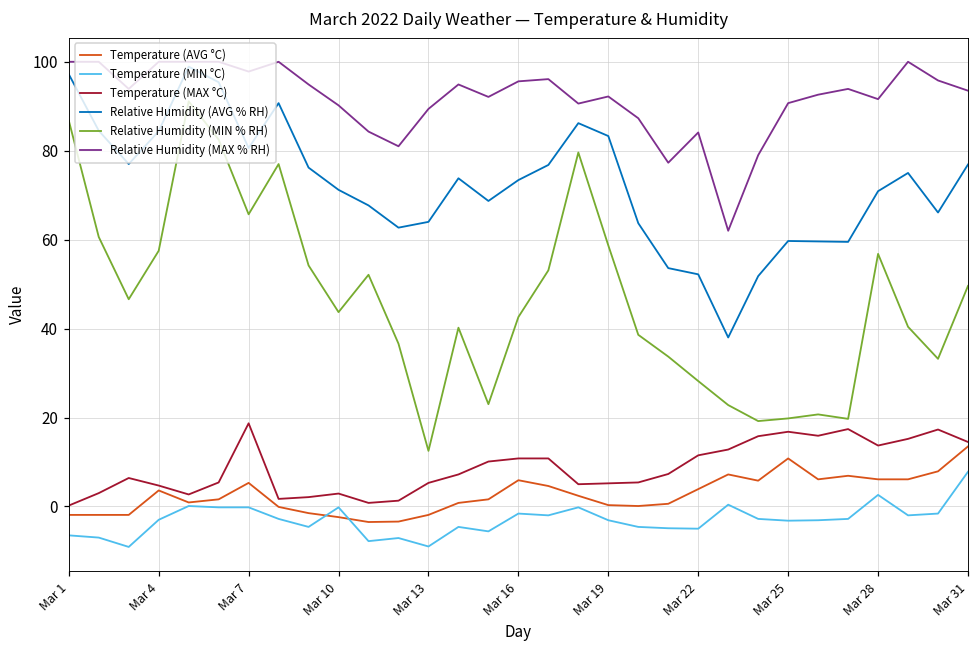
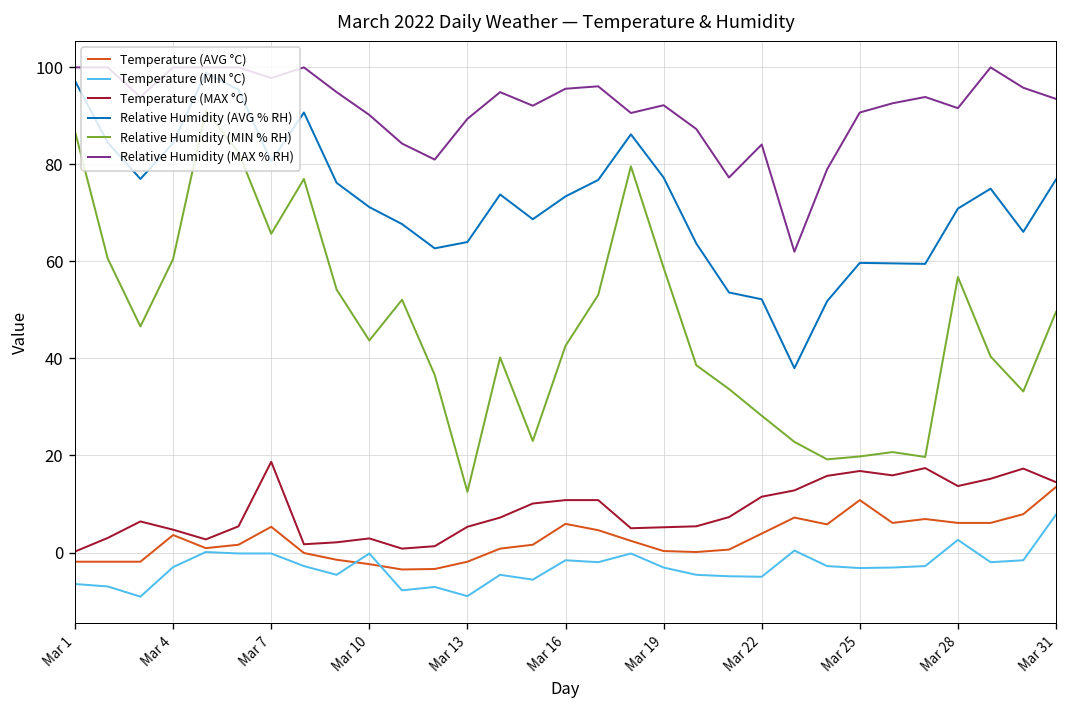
  {
    "Temperature (AVG °C)": {
      "Mar 1": -2,
      "Mar 4": 4,
      "Mar 7": 5,
      "Mar 10": -2,
      "Mar 13": -2,
      "Mar 16": 6,
      "Mar 19": 0,
      "Mar 22": 4,
      "Mar 25": 11,
      "Mar 28": 6,
      "Mar 31": 14
    },
    "Temperature (MIN °C)": {
      "Mar 1": -7,
      "Mar 4": -3,
      "Mar 7": 0,
      "Mar 10": 0,
      "Mar 13": -9,
      "Mar 16": -2,
      "Mar 19": -3,
      "Mar 22": -5,
      "Mar 25": -3,
      "Mar 28": 3,
      "Mar 31": 8
    },
    "Temperature (MAX °C)": {
      "Mar 1": 0,
      "Mar 4": 5,
      "Mar 7": 19,
      "Mar 10": 3,
      "Mar 13": 5,
      "Mar 16": 11,
      "Mar 19": 5,
      "Mar 22": 12,
      "Mar 25": 17,
      "Mar 28": 14,
      "Mar 31": 15
    },
    "Relative Humidity (AVG % RH)": {
      "Mar 1": 97,
      "Mar 10": 71,
      "Mar 13": 64,
      "Mar 16": 73,
-     "Mar 19": 83,
+     "Mar 19": 77,
      "Mar 22": 52,
      "Mar 25": 60,
      "Mar 28": 71,
      "Mar 31": 77
    },
    "Relative Humidity (MIN % RH)": {
      "Mar 1": 87,
-     "Mar 4": 58,
+     "Mar 4": 61,
      "Mar 7": 66,
      "Mar 10": 44,
      "Mar 13": 13,
      "Mar 16": 43,
      "Mar 19": 59,
      "Mar 22": 28,
      "Mar 25": 20,
      "Mar 28": 57,
      "Mar 31": 50
    },
    "Relative Humidity (MAX % RH)": {
      "Mar 1": 100,
      "Mar 10": 90,
      "Mar 13": 89,
      "Mar 16": 96,
      "Mar 19": 92,
      "Mar 22": 84,
      "Mar 25": 91,
      "Mar 28": 92,
      "Mar 31": 94
    }
  }
